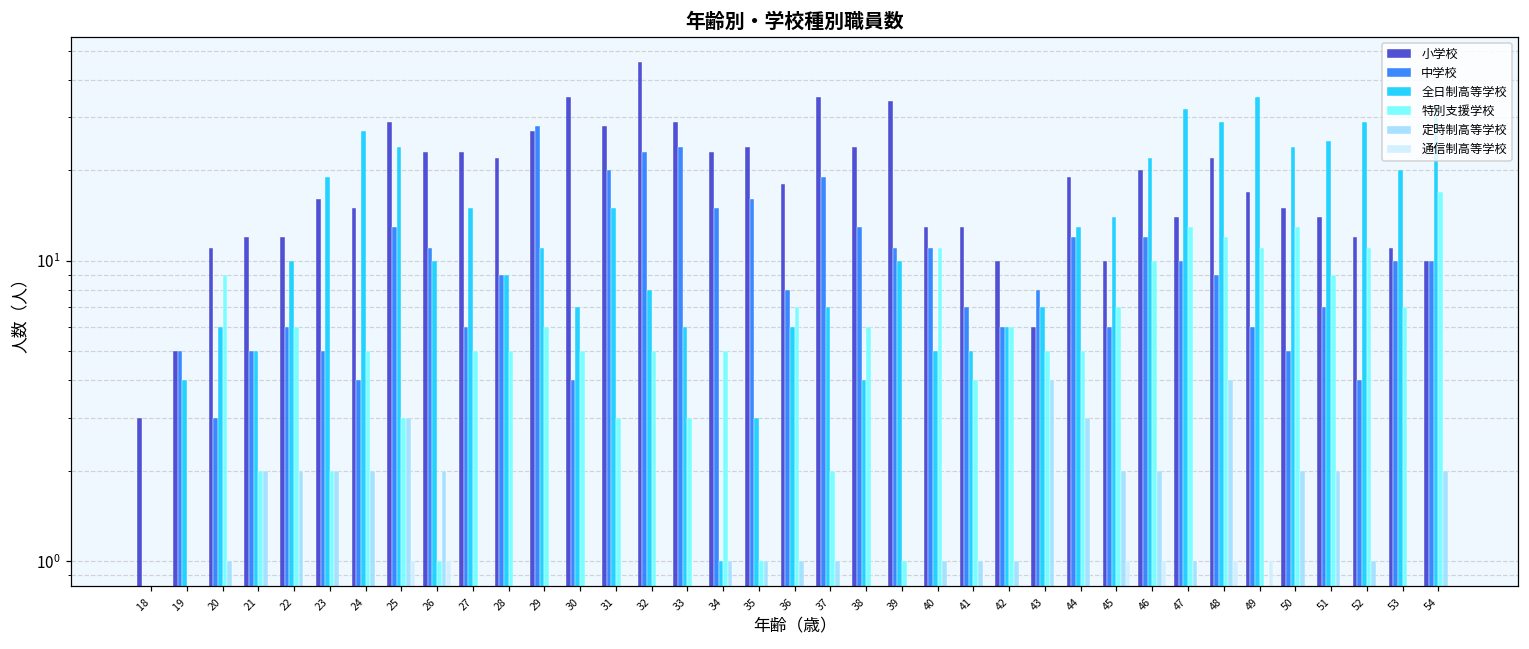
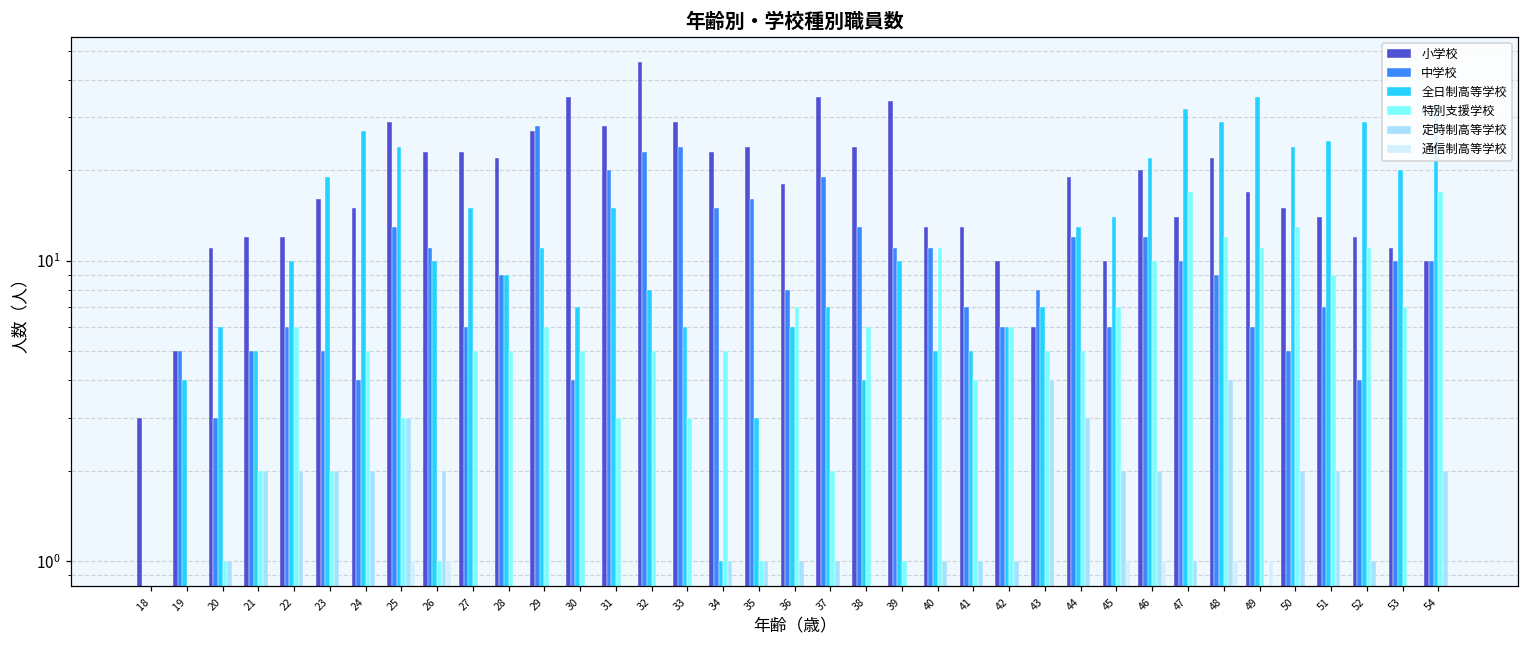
  {
    "小学校": {
      "18": 3,
      "19": 5,
      "20": 11,
      "21": 12,
      "22": 12,
      "23": 16,
      "24": 15,
      "25": 29,
      "26": 23,
      "27": 23,
      "28": 22,
      "29": 27,
      "30": 35,
      "31": 28,
      "32": 46,
      "33": 29,
      "34": 23,
      "35": 24,
      "36": 18,
      "37": 35,
      "38": 24,
      "39": 34,
      "40": 13,
      "41": 13,
      "42": 10,
      "43": 6,
      "44": 19,
      "45": 10,
      "46": 20,
      "47": 14,
      "48": 22,
      "49": 17,
      "50": 15,
      "51": 14,
      "52": 12,
      "53": 11,
      "54": 10
    },
    "中学校": {
      "19": 5,
      "20": 3,
      "21": 5,
      "22": 6,
      "23": 5,
      "24": 4,
      "25": 13,
      "26": 11,
      "27": 6,
      "28": 9,
      "29": 28,
      "30": 4,
      "31": 20,
      "32": 23,
      "33": 24,
      "34": 15,
      "35": 16,
      "36": 8,
      "37": 19,
      "38": 13,
      "39": 11,
      "40": 11,
      "41": 7,
      "42": 6,
      "43": 8,
      "44": 12,
      "45": 6,
      "46": 12,
      "47": 10,
      "48": 9,
      "49": 6,
      "50": 5,
      "51": 7,
      "52": 4,
      "53": 10,
      "54": 10
    },
    "全日制高等学校": {
      "19": 4,
      "20": 6,
      "21": 5,
      "22": 10,
      "23": 19,
      "24": 27,
      "25": 24,
      "26": 10,
      "27": 15,
      "28": 9,
      "29": 11,
      "30": 7,
      "31": 15,
      "32": 8,
      "33": 6,
      "34": 1,
      "35": 3,
      "36": 6,
      "37": 7,
      "38": 4,
      "39": 10,
      "40": 5,
      "41": 5,
      "42": 6,
      "43": 7,
      "44": 13,
      "45": 14,
      "46": 22,
      "47": 32,
      "48": 29,
      "49": 35,
      "50": 24,
      "51": 25,
      "52": 29,
      "53": 20
    },
    "特別支援学校": {
-     "20": 9,
+     "20": 1,
      "21": 2,
      "22": 6,
      "23": 2,
      "24": 5,
      "25": 3,
      "26": 1,
      "27": 5,
      "28": 5,
      "29": 6,
      "30": 5,
      "31": 3,
      "32": 5,
      "33": 3,
      "34": 5,
      "35": 1,
      "36": 7,
      "37": 2,
      "38": 6,
      "39": 1,
      "40": 11,
      "41": 4,
      "42": 6,
      "43": 5,
      "44": 5,
      "45": 7,
      "46": 10,
-     "47": 13,
+     "47": 17,
      "48": 12,
      "49": 11,
      "50": 13,
      "51": 9,
      "52": 11,
      "53": 7,
      "54": 17
    }
  }
